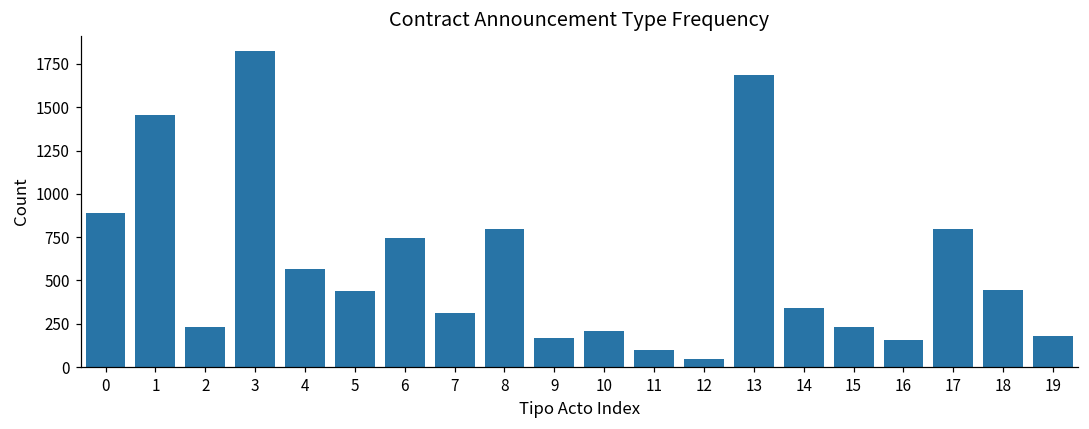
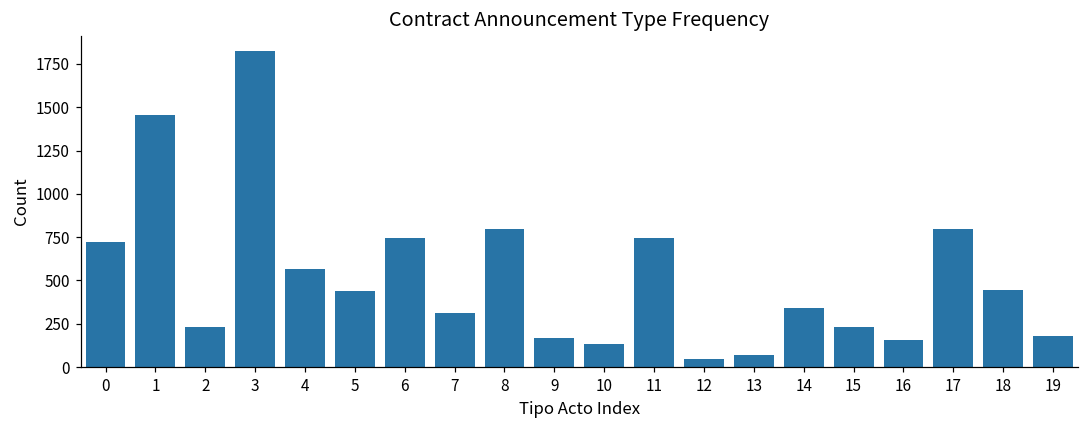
  {
-   "0": 890,
+   "0": 720,
    "1": 1460,
    "2": 230,
    "3": 1820,
    "4": 570,
    "5": 440,
    "6": 740,
    "7": 310,
    "8": 800,
    "9": 170,
-   "10": 210,
-   "11": 100,
+   "10": 130,
+   "11": 750,
    "12": 50,
-   "13": 1690,
+   "13": 70,
    "14": 340,
    "15": 230,
    "16": 160,
    "17": 800,
    "18": 450,
    "19": 180
  }
